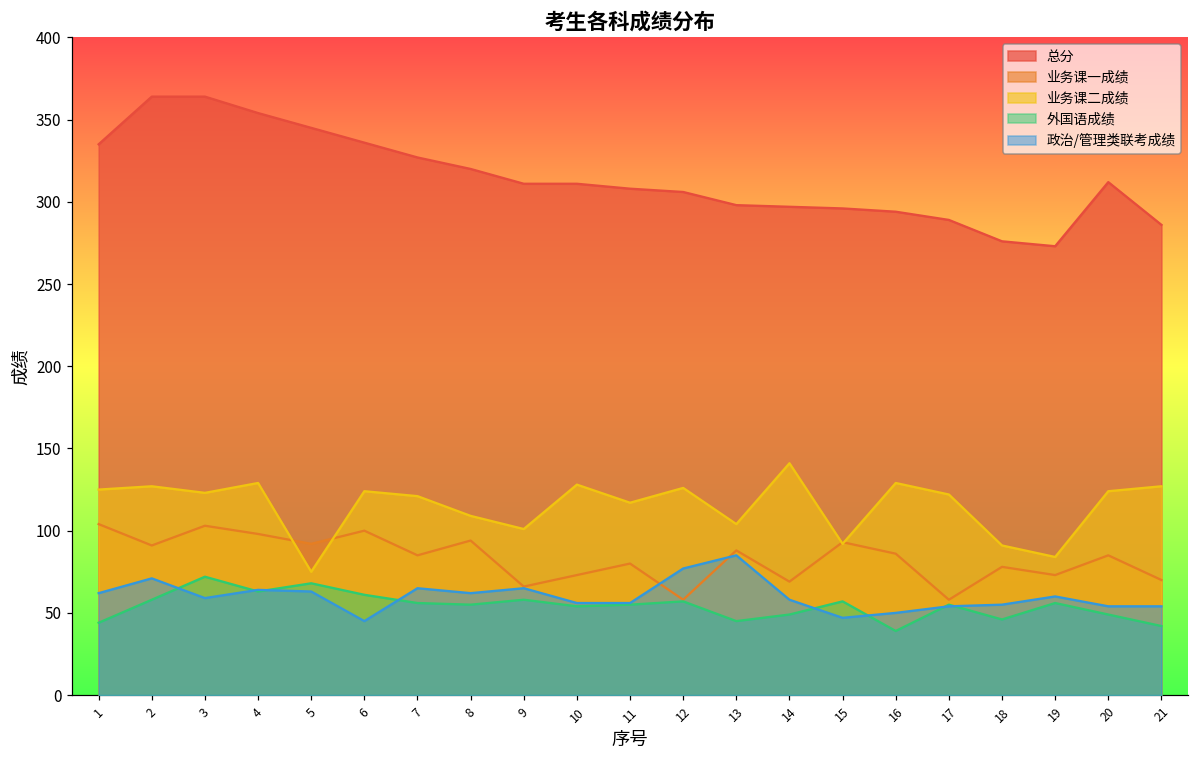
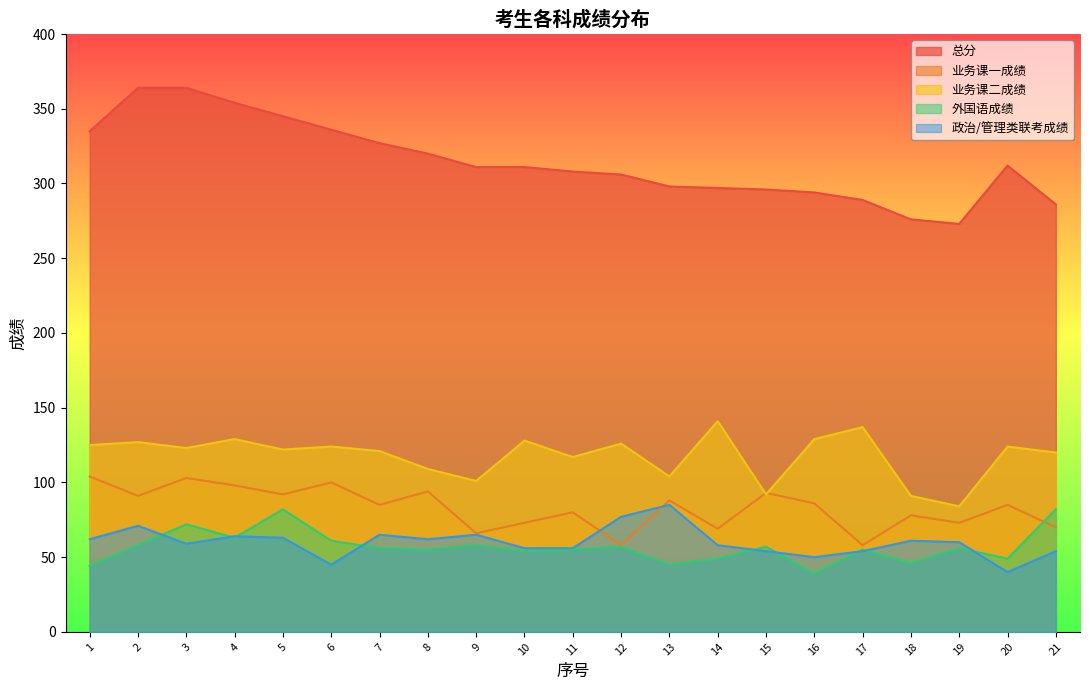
  {
    "业务课二成绩": {
      "1": 125,
      "2": 127,
      "3": 123,
      "4": 129,
-     "5": 75,
+     "5": 122,
      "6": 124,
      "7": 121,
      "8": 109,
      "9": 101,
      "10": 128,
      "11": 117,
      "12": 126,
      "13": 104,
      "14": 141,
      "16": 129,
-     "17": 122,
+     "17": 137,
      "18": 91,
      "19": 84,
      "20": 124,
-     "21": 127
+     "21": 120
    },
    "外国语成绩": {
      "1": 44,
      "2": 58,
      "3": 72,
-     "5": 68,
+     "5": 82,
      "6": 61,
      "7": 56,
      "8": 55,
      "9": 58,
      "10": 54,
      "13": 45,
      "14": 49,
      "15": 57,
      "16": 39,
      "18": 46,
      "19": 56,
      "20": 49,
-     "21": 42
+     "21": 82
    },
    "政治/管理类联考成绩": {
      "1": 62,
      "2": 71,
      "3": 59,
      "5": 63,
      "6": 45,
      "7": 65,
      "8": 62,
      "10": 56,
      "12": 77,
      "13": 85,
      "14": 58,
-     "15": 47,
+     "15": 54,
      "16": 50,
-     "18": 55,
+     "18": 61,
      "19": 60,
-     "20": 54,
+     "20": 40,
      "21": 54
    }
  }
